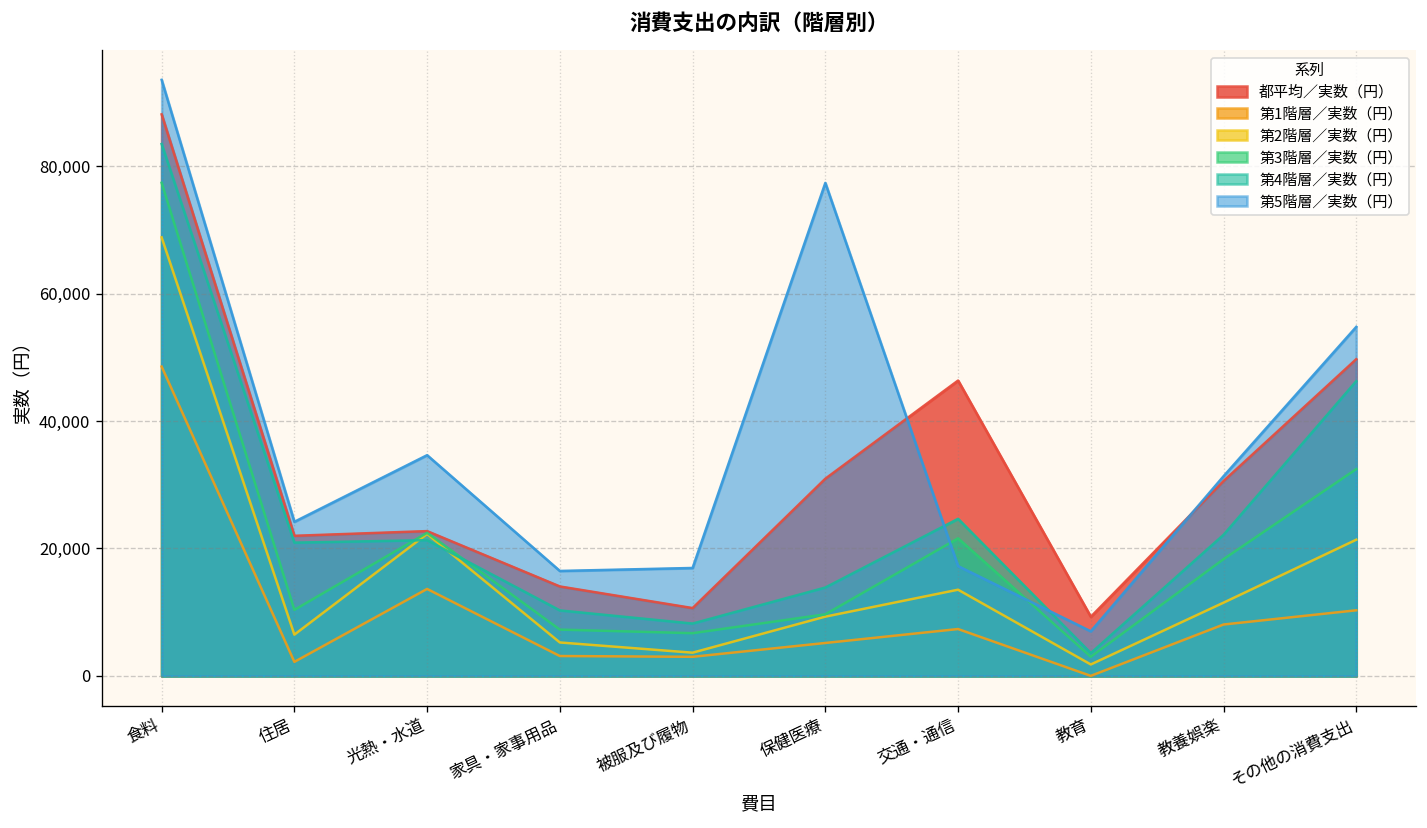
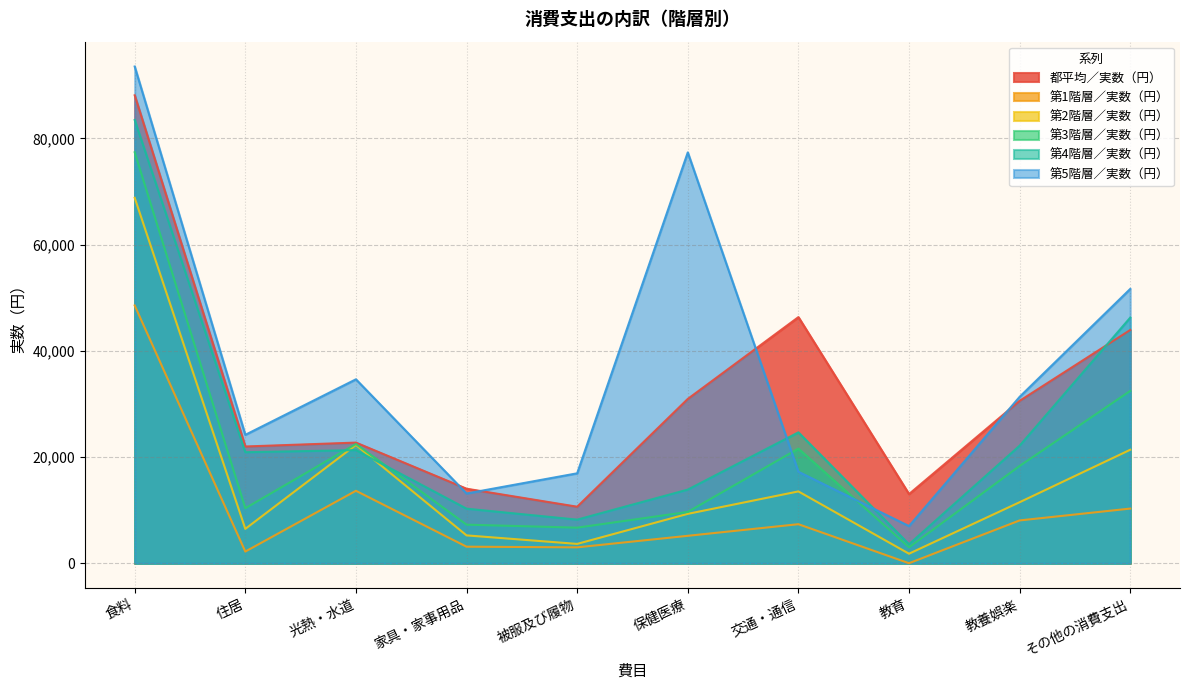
  {
    "都平均／実数（円）": {
      "食料": "88,000",
      "住居": "22,000",
      "家具・家事用品": "14,000",
      "被服及び履物": "11,000",
      "保健医療": "31,000",
      "交通・通信": "46,000",
-     "教育": "9,000",
+     "教育": "13,000",
      "教養娯楽": "31,000",
-     "その他の消費支出": "50,000"
+     "その他の消費支出": "44,000"
    },
    "第5階層／実数（円）": {
      "食料": "94,000",
      "住居": "24,000",
      "光熱・水道": "35,000",
-     "家具・家事用品": "16,000",
+     "家具・家事用品": "13,000",
      "被服及び履物": "17,000",
      "保健医療": "77,000",
      "交通・通信": "17,000",
      "教育": "7,000",
      "教養娯楽": "31,000",
-     "その他の消費支出": "55,000"
+     "その他の消費支出": "52,000"
    }
  }
